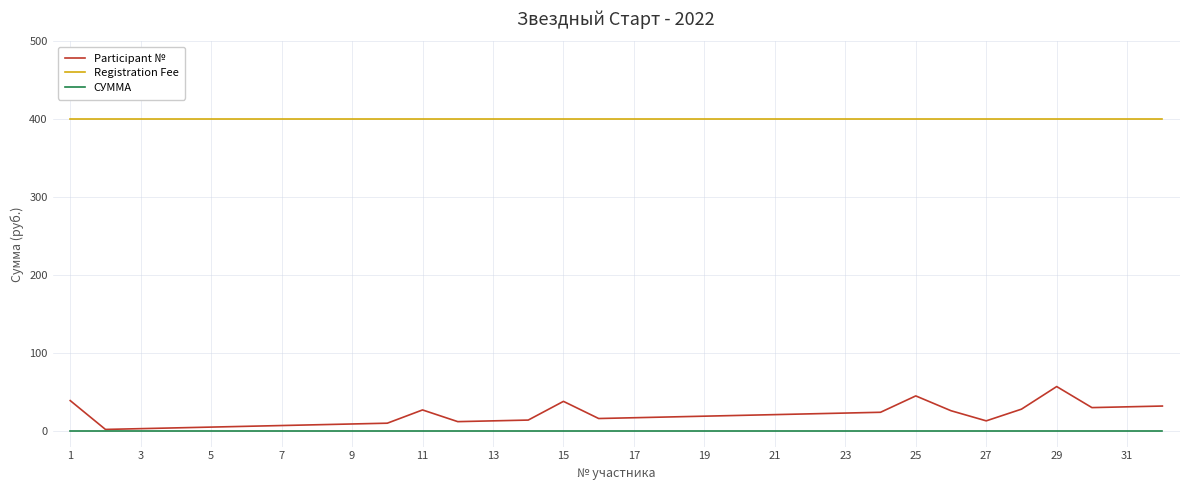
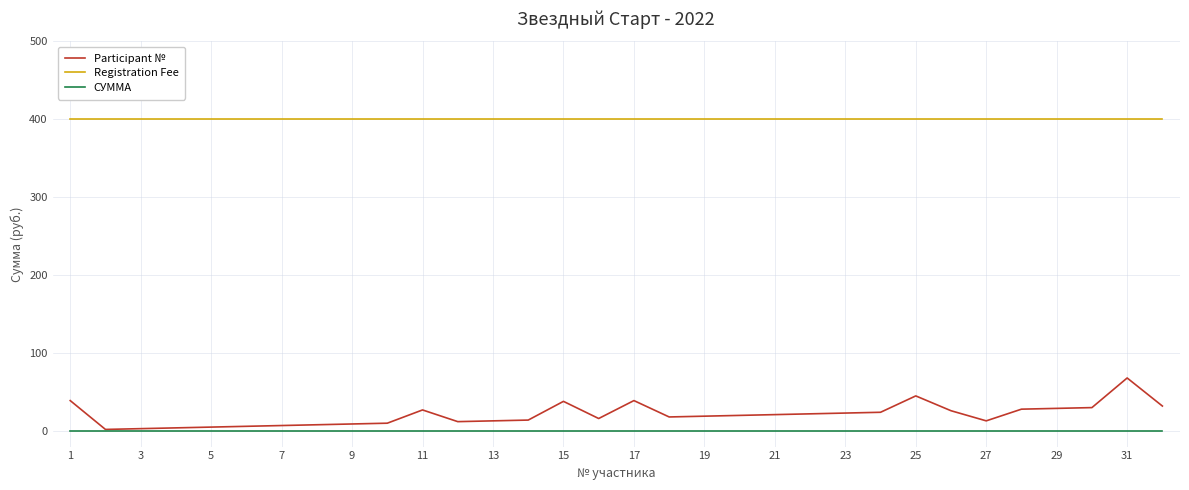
  {
    "Participant №": {
      "1": 40,
      "5": 10,
      "7": 10,
      "9": 10,
      "11": 30,
      "13": 10,
      "15": 40,
-     "17": 20,
+     "17": 40,
      "19": 20,
      "21": 20,
      "23": 20,
      "25": 50,
      "27": 10,
-     "29": 60,
-     "31": 30
+     "29": 30,
+     "31": 70
    },
    "Registration Fee": {
      "1": 400,
      "3": 400,
      "5": 400,
      "7": 400,
      "9": 400,
      "11": 400,
      "13": 400,
      "15": 400,
      "17": 400,
      "19": 400,
      "21": 400,
      "23": 400,
      "25": 400,
      "27": 400,
      "29": 400,
      "31": 400
    },
    "СУММА": {
      "1": 0,
      "5": 0,
      "7": 0,
      "9": 0,
      "11": 0,
      "13": 0,
      "15": 0,
      "17": 0,
      "19": 0,
      "21": 0,
      "23": 0,
      "25": 0,
      "27": 0,
      "29": 0,
      "31": 0
    }
  }
